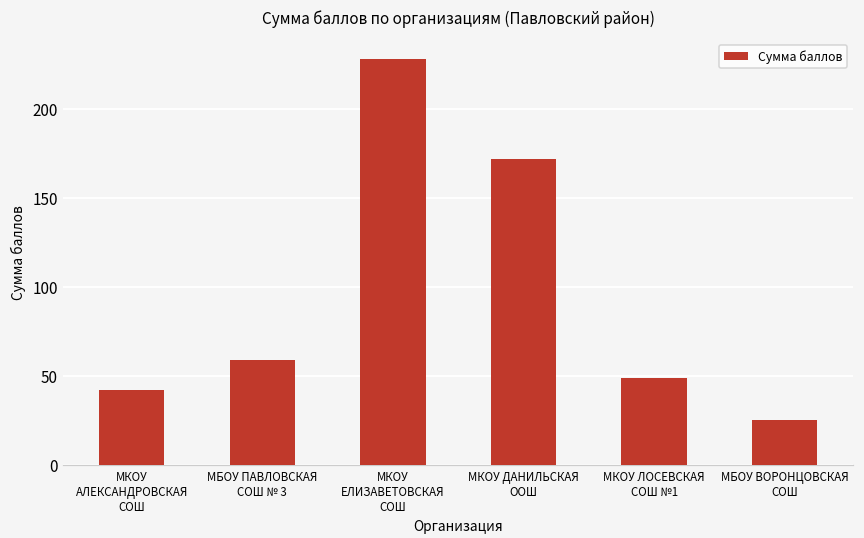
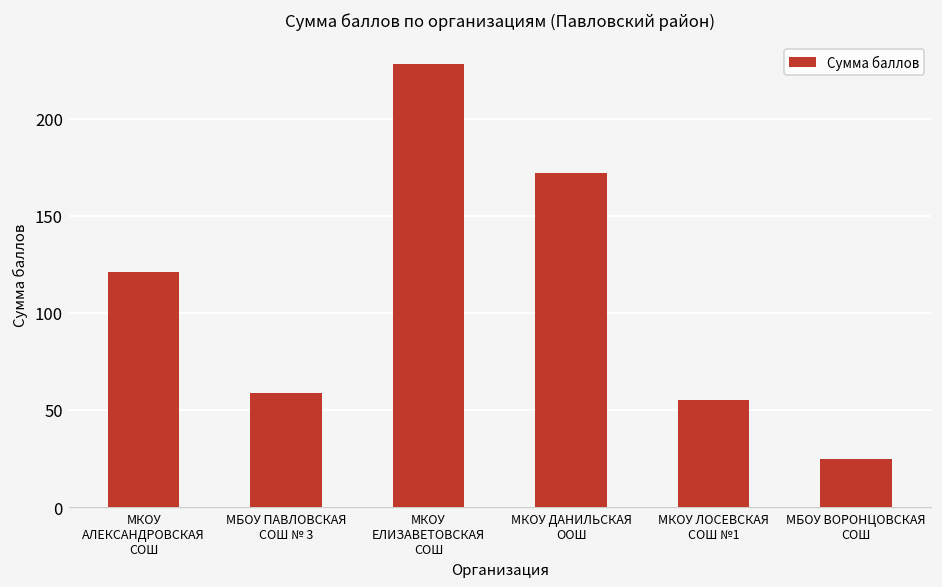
  {
-   "МКОУ АЛЕКСАНДРОВСКАЯ СОШ": 42,
+   "МКОУ АЛЕКСАНДРОВСКАЯ СОШ": 121,
    "МБОУ ПАВЛОВСКАЯ СОШ № 3": 59,
    "МКОУ ЕЛИЗАВЕТОВСКАЯ СОШ": 228,
    "МКОУ ДАНИЛЬСКАЯ ООШ": 172,
-   "МКОУ ЛОСЕВСКАЯ СОШ №1": 49,
+   "МКОУ ЛОСЕВСКАЯ СОШ №1": 55,
    "МБОУ ВОРОНЦОВСКАЯ СОШ": 25
  }
